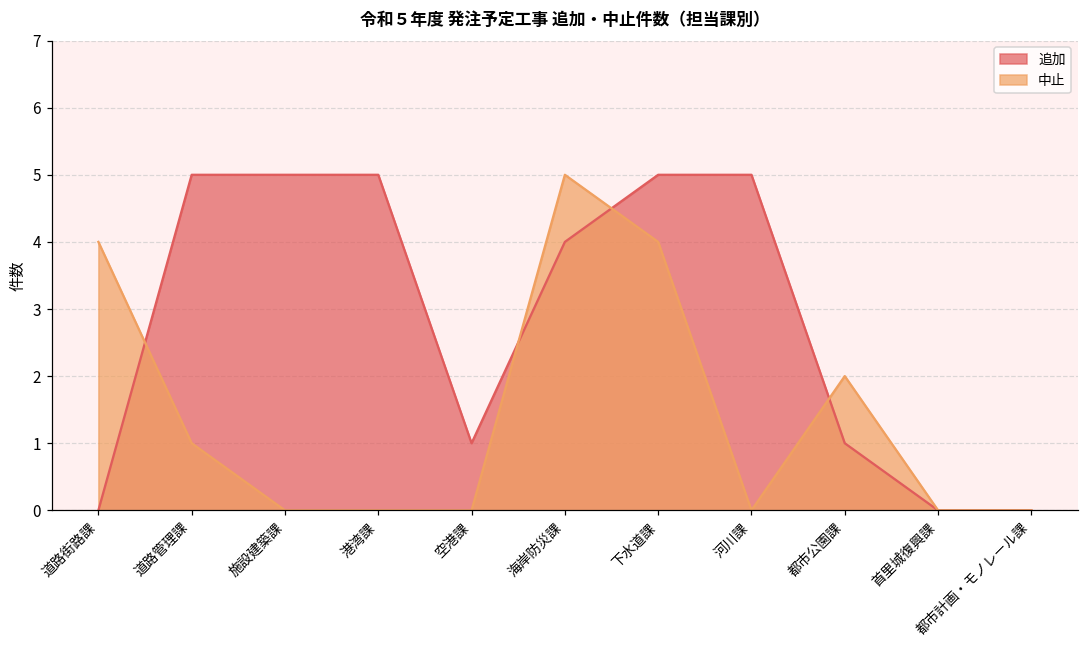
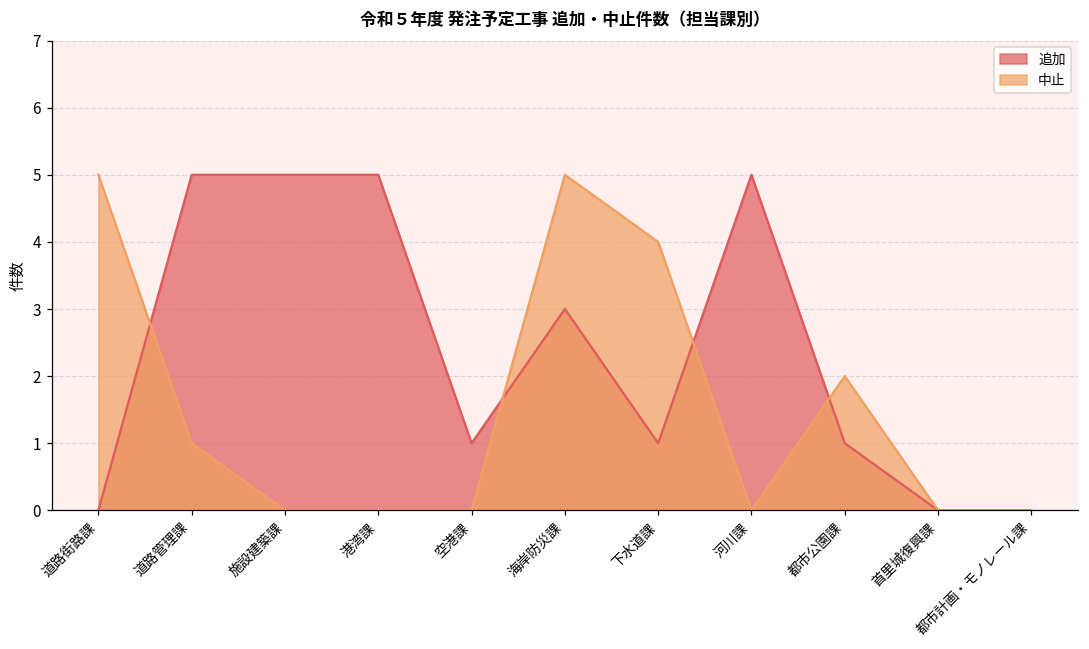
  {
    "追加": {
      "道路街路課": 0,
      "道路管理課": 5,
      "施設建築課": 5,
      "港湾課": 5,
      "空港課": 1,
-     "海岸防災課": 4,
-     "下水道課": 5,
+     "海岸防災課": 3,
+     "下水道課": 1,
      "河川課": 5,
      "都市公園課": 1
    },
    "中止": {
-     "道路街路課": 4,
+     "道路街路課": 5,
      "道路管理課": 1,
      "施設建築課": 0,
      "港湾課": 0,
      "空港課": 0,
      "海岸防災課": 5,
      "下水道課": 4,
      "河川課": 0,
      "都市公園課": 2
    }
  }
